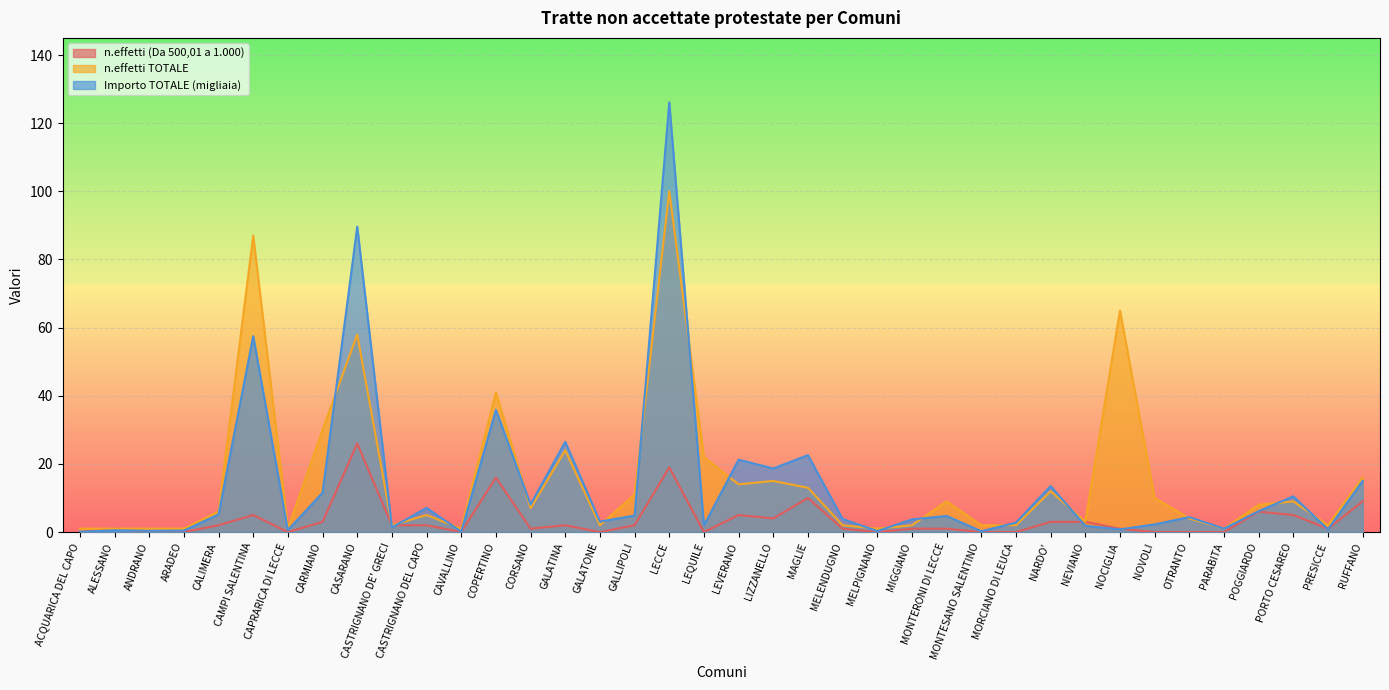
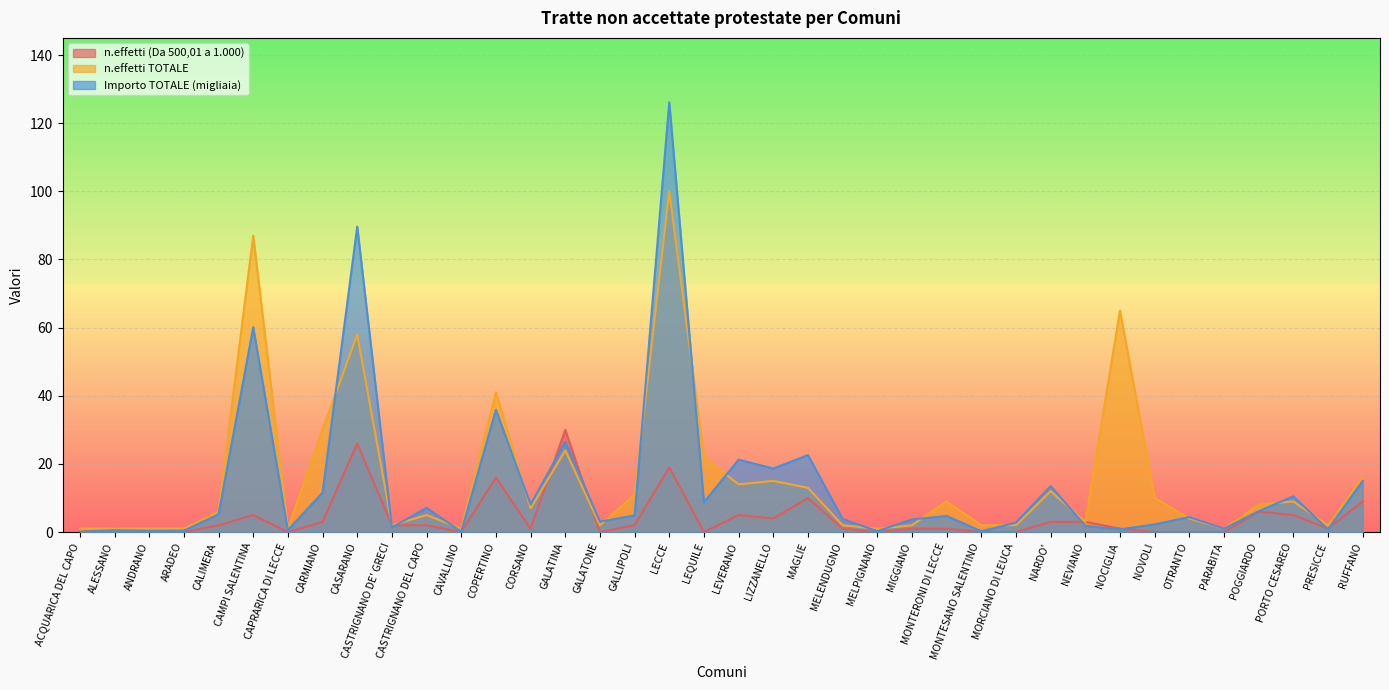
  {
    "n.effetti (Da 500,01 a 1.000)": {
      "CALIMERA": 2,
      "CAMPI SALENTINA": 5,
      "CARMIANO": 3,
      "CASARANO": 26,
      "CASTRIGNANO DEL CAPO": 2,
      "COPERTINO": 16,
      "CORSANO": 1,
-     "GALATINA": 2,
+     "GALATINA": 30,
      "GALATONE": 0,
      "GALLIPOLI": 2,
      "LECCE": 19,
      "LEQUILE": 0,
      "LEVERANO": 5,
      "LIZZANELLO": 4,
      "MAGLIE": 10,
      "MELENDUGNO": 1,
      "MIGGIANO": 1,
      "MONTERONI DI LECCE": 1,
      "MORCIANO DI LEUCA": 0,
      "NARDO'": 3,
      "NOVOLI": 0,
      "OTRANTO": 0,
      "PARABITA": 0,
      "PORTO CESAREO": 5,
      "RUFFANO": 9
    },
    "n.effetti TOTALE": {
      "ACQUARICA DEL CAPO": 1,
      "CALIMERA": 6,
      "CAMPI SALENTINA": 87,
      "CARMIANO": 30,
      "CASARANO": 58,
      "CASTRIGNANO DEL CAPO": 5,
      "CAVALLINO": 1,
      "COPERTINO": 41,
      "CORSANO": 7,
      "GALATINA": 24,
      "GALATONE": 2,
      "GALLIPOLI": 11,
      "LECCE": 100,
      "LEQUILE": 22,
      "LEVERANO": 14,
      "LIZZANELLO": 15,
      "MAGLIE": 13,
      "MELENDUGNO": 2,
      "MIGGIANO": 2,
      "MONTERONI DI LECCE": 9,
      "MONTESANO SALENTINO": 2,
      "MORCIANO DI LEUCA": 2,
      "NARDO'": 12,
      "NOCIGLIA": 65,
      "NOVOLI": 10,
      "POGGIARDO": 8,
      "PORTO CESAREO": 9,
      "PRESICCE": 2,
      "RUFFANO": 16
    },
    "Importo TOTALE (migliaia)": {
      "CALIMERA": 5,
-     "CAMPI SALENTINA": 57,
+     "CAMPI SALENTINA": 60,
      "CARMIANO": 12,
      "CASARANO": 90,
      "CASTRIGNANO DEL CAPO": 7,
      "COPERTINO": 36,
      "CORSANO": 8,
      "GALATINA": 26,
      "GALATONE": 3,
      "GALLIPOLI": 5,
      "LECCE": 126,
-     "LEQUILE": 2,
+     "LEQUILE": 9,
      "LEVERANO": 21,
      "LIZZANELLO": 19,
      "MAGLIE": 23,
      "MELENDUGNO": 4,
      "MIGGIANO": 4,
      "MONTERONI DI LECCE": 5,
      "MORCIANO DI LEUCA": 3,
      "NARDO'": 13,
      "NEVIANO": 2,
      "NOVOLI": 2,
      "PORTO CESAREO": 10,
      "RUFFANO": 15
    }
  }
